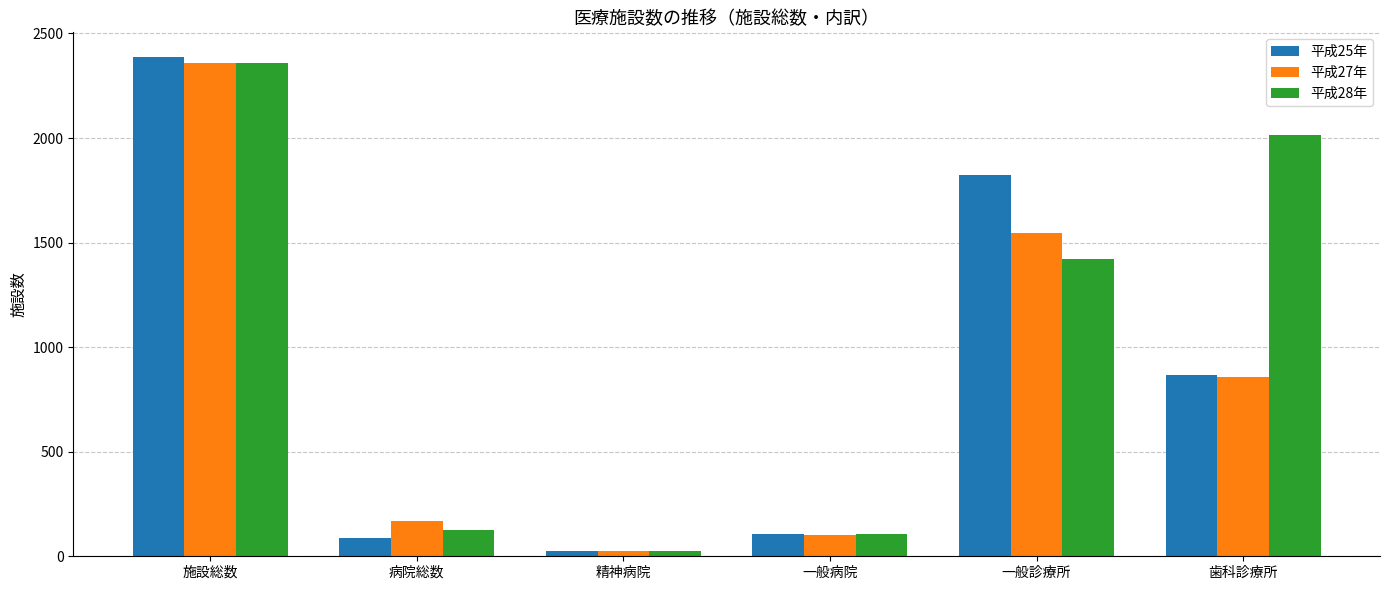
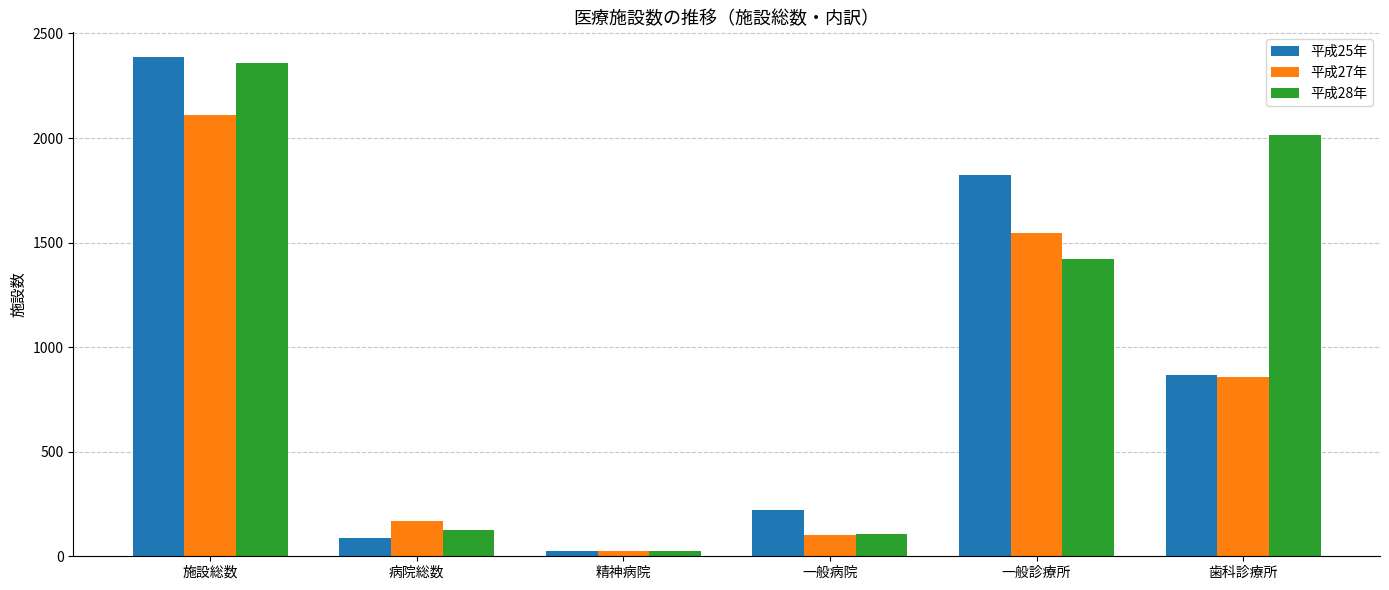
  {
    "平成25年": {
      "施設総数": 2390,
      "病院総数": 90,
      "精神病院": 20,
-     "一般病院": 110,
+     "一般病院": 220,
      "一般診療所": 1830,
      "歯科診療所": 870
    },
    "平成27年": {
-     "施設総数": 2360,
+     "施設総数": 2110,
      "病院総数": 170,
      "精神病院": 20,
      "一般病院": 100,
      "一般診療所": 1540,
      "歯科診療所": 860
    },
    "平成28年": {
      "施設総数": 2360,
      "病院総数": 130,
      "精神病院": 20,
      "一般病院": 110,
      "一般診療所": 1420,
      "歯科診療所": 2020
    }
  }
